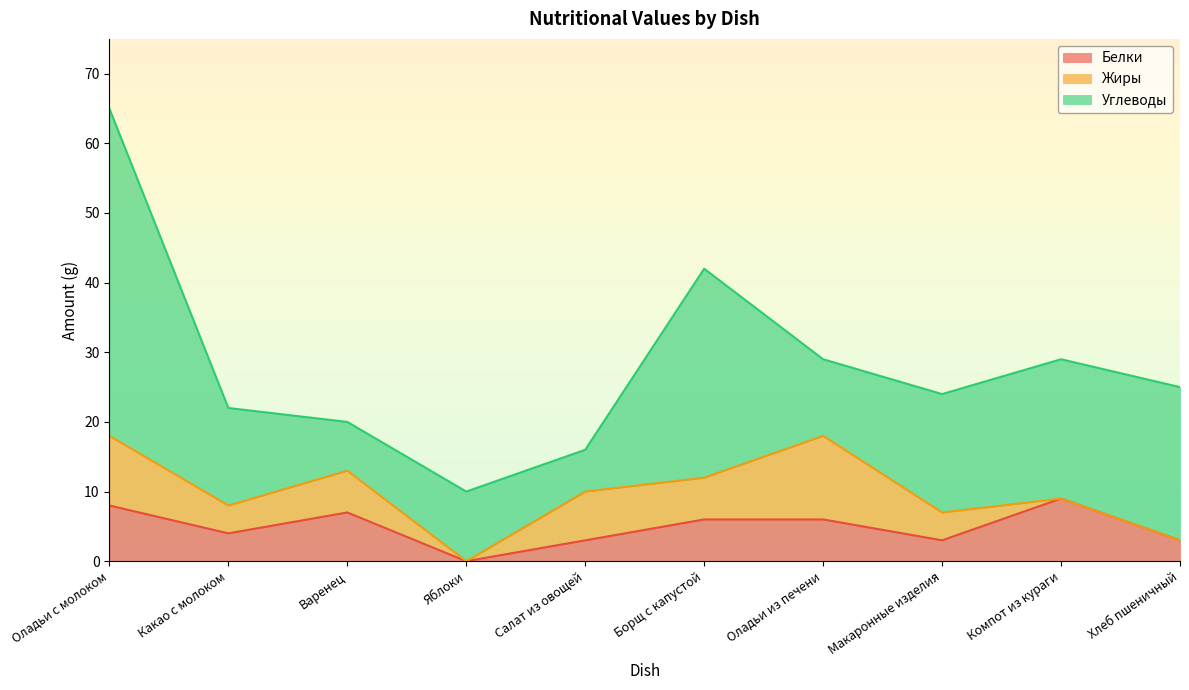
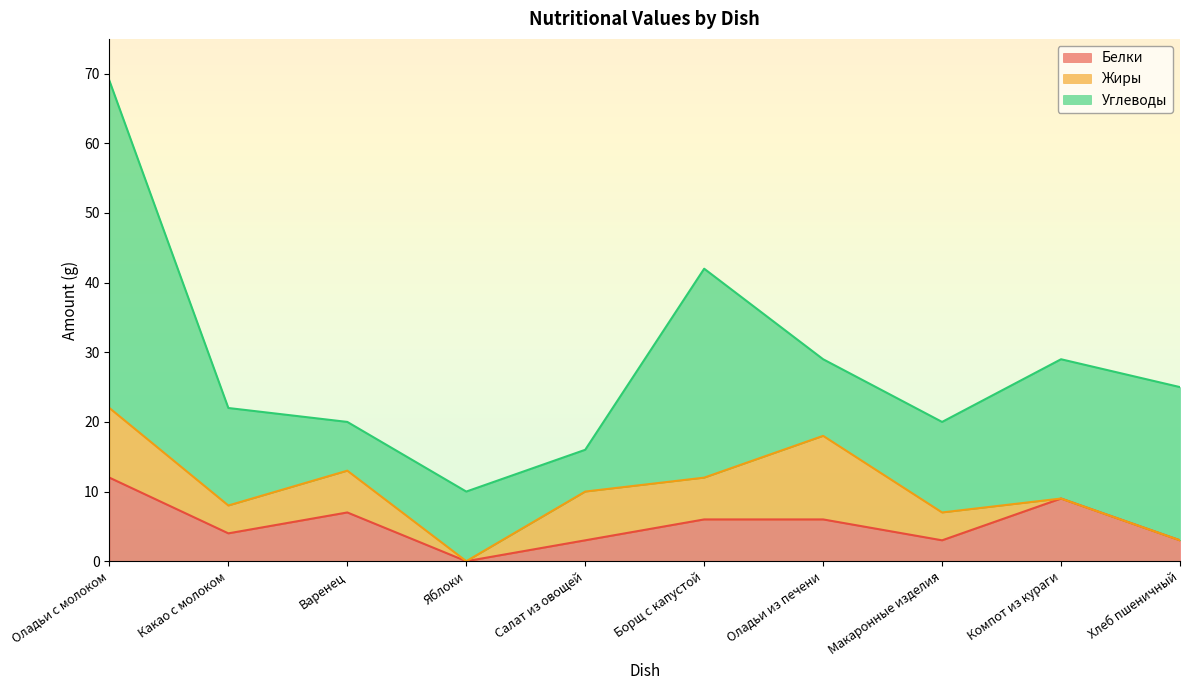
  {
    "Белки": {
-     "Оладьи с молоком": 8,
+     "Оладьи с молоком": 12,
      "Какао с молоком": 4,
      "Варенец": 7,
      "Салат из овощей": 3,
      "Борщ с капустой": 6,
      "Оладьи из печени": 6,
      "Макаронные изделия": 3
    },
    "Жиры": {
      "Оладьи с молоком": 10,
      "Какао с молоком": 4,
      "Варенец": 6,
      "Салат из овощей": 7,
      "Борщ с капустой": 6,
      "Оладьи из печени": 12,
      "Макаронные изделия": 4
    },
    "Углеводы": {
      "Оладьи с молоком": 47,
      "Какао с молоком": 14,
      "Варенец": 7,
      "Яблоки": 10,
      "Салат из овощей": 6,
      "Борщ с капустой": 30,
      "Оладьи из печени": 11,
-     "Макаронные изделия": 17,
+     "Макаронные изделия": 13,
      "Компот из кураги": 20,
      "Хлеб пшеничный": 22
    }
  }
